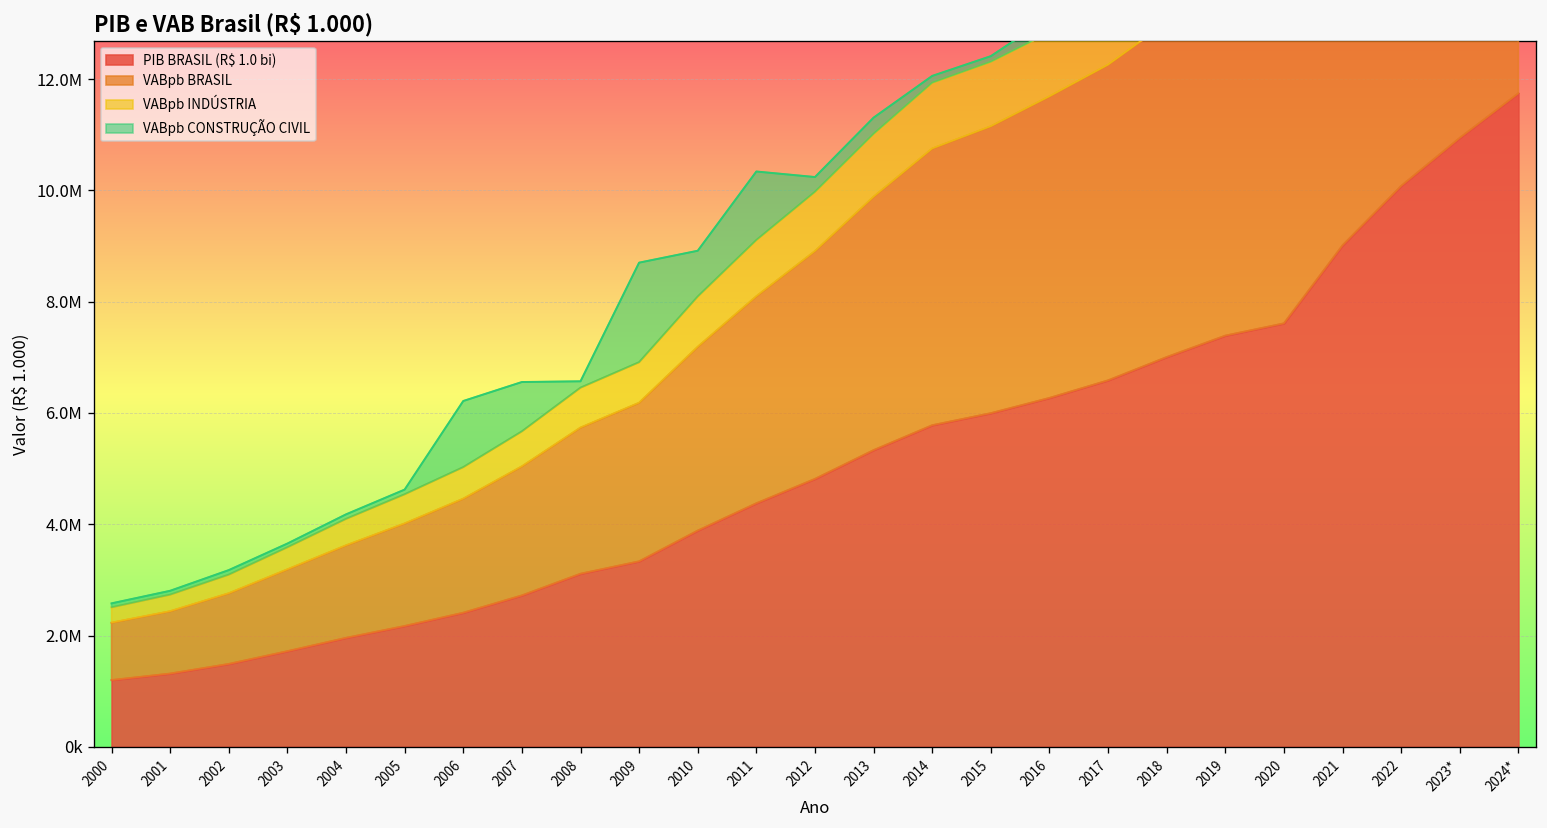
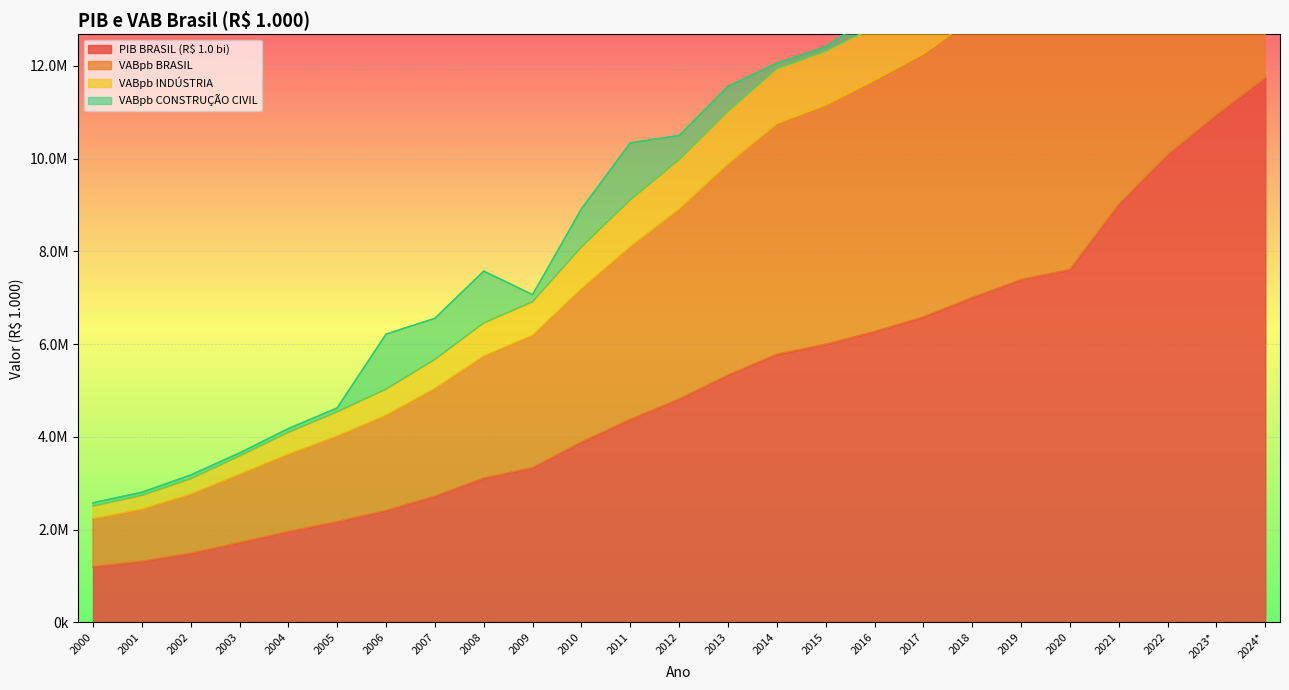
  {
    "VABpb CONSTRUÇÃO CIVIL": {
      "2000": 100000,
      "2001": 100000,
      "2002": 100000,
      "2003": 100000,
      "2004": 100000,
      "2005": 100000,
      "2006": 1200000,
      "2007": 900000,
-     "2008": 100000,
-     "2009": 1800000,
+     "2008": 1100000,
+     "2009": 200000,
      "2010": 800000,
      "2011": 1200000,
-     "2012": 300000,
-     "2013": 300000,
+     "2012": 500000,
+     "2013": 500000,
      "2014": 100000,
      "2015": 100000
    }
  }
